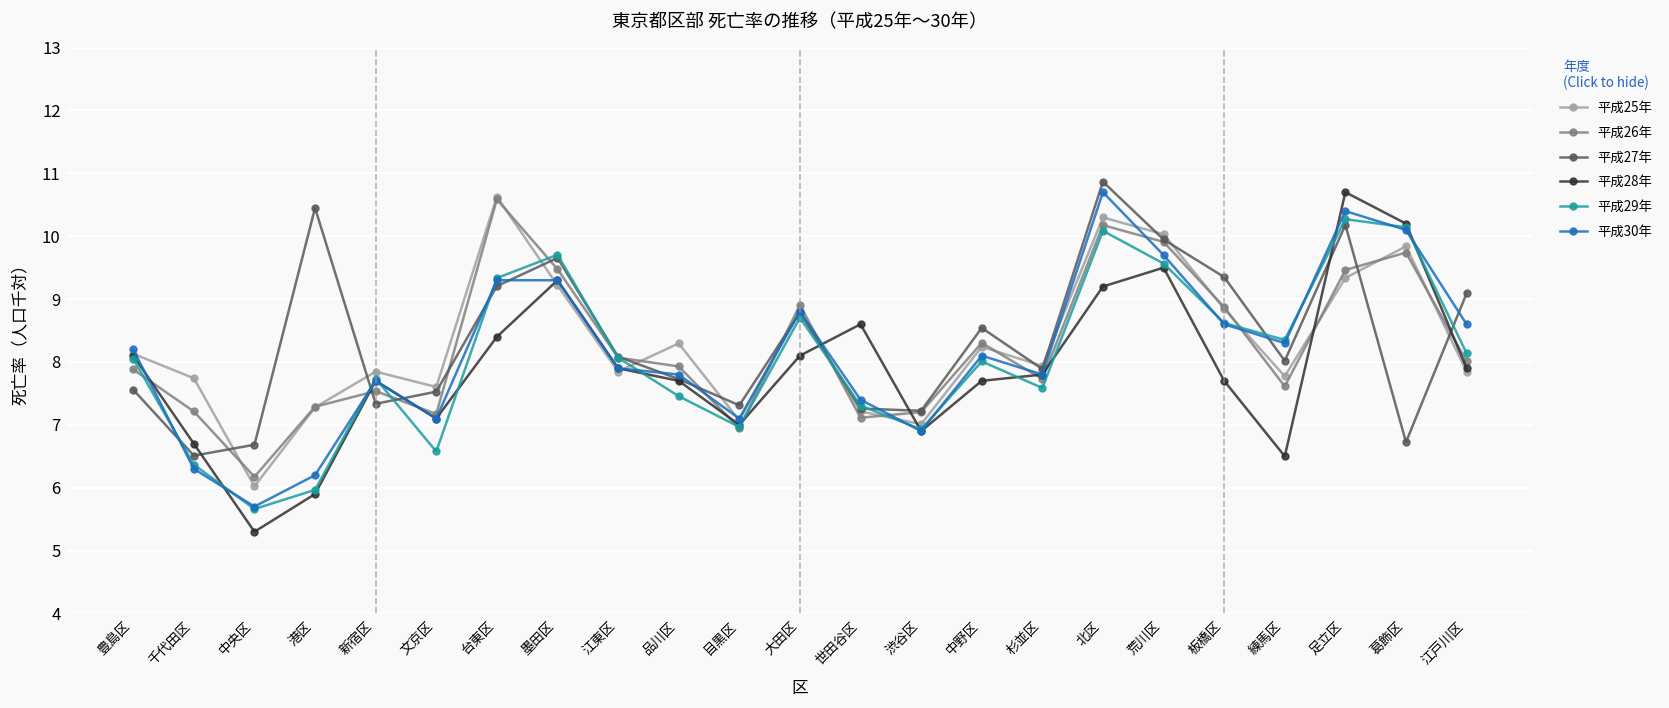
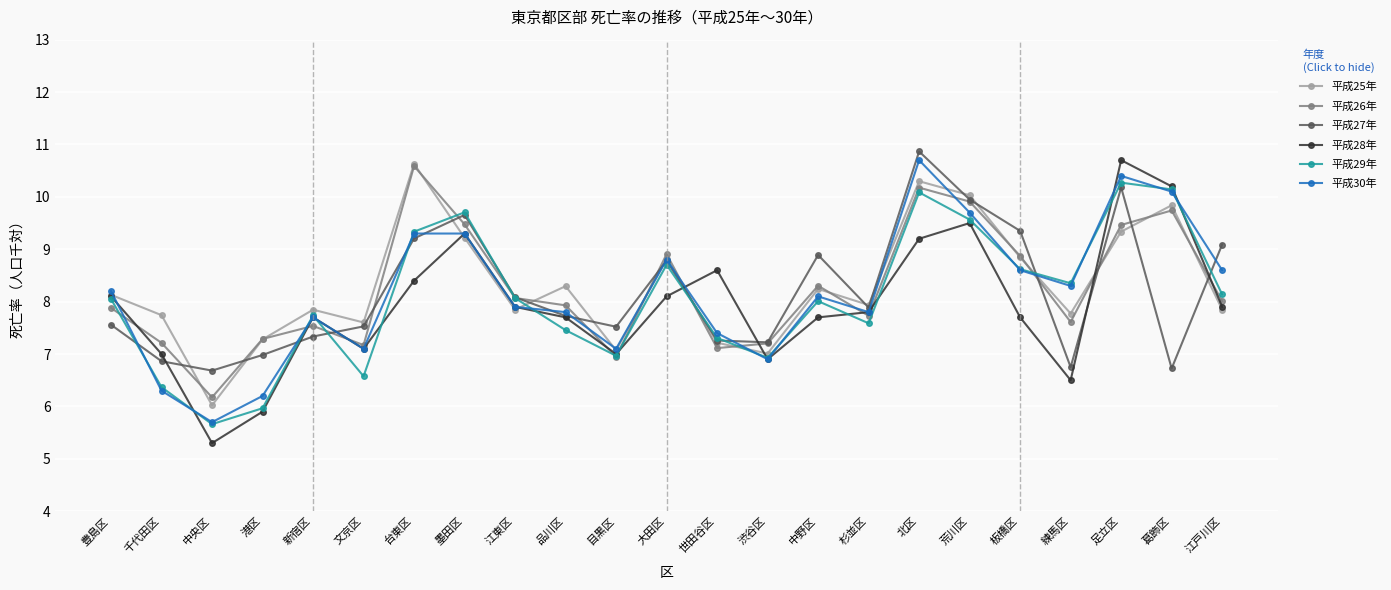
  {
    "平成27年": {
      "豊島区": 7.6,
-     "千代田区": 6.5,
+     "千代田区": 6.9,
      "中央区": 6.7,
-     "港区": 10.4,
+     "港区": 7.0,
      "新宿区": 7.3,
      "文京区": 7.5,
      "台東区": 9.2,
      "墨田区": 9.7,
-     "目黒区": 7.3,
-     "中野区": 8.5,
+     "目黒区": 7.5,
+     "中野区": 8.9,
      "杉並区": 7.9,
      "北区": 10.9,
      "板橋区": 9.4,
-     "練馬区": 8.0,
+     "練馬区": 6.7,
      "足立区": 10.2,
      "葛飾区": 6.7,
      "江戸川区": 9.1
    },
    "平成28年": {
-     "千代田区": 6.7,
+     "千代田区": 7.0,
      "中央区": 5.3,
      "港区": 5.9,
      "台東区": 8.4,
      "大田区": 8.1,
      "世田谷区": 8.6,
      "中野区": 7.7,
      "北区": 9.2,
      "荒川区": 9.5,
      "板橋区": 7.7,
      "練馬区": 6.5,
      "足立区": 10.7,
      "葛飾区": 10.2,
      "江戸川区": 7.9
    }
  }
